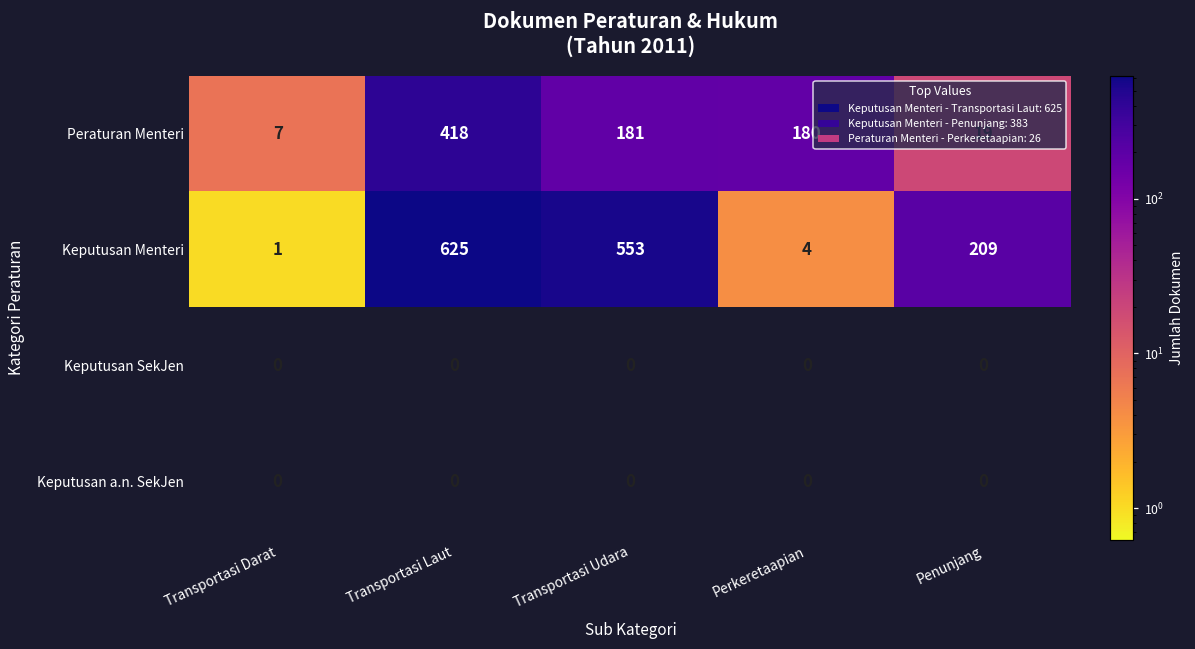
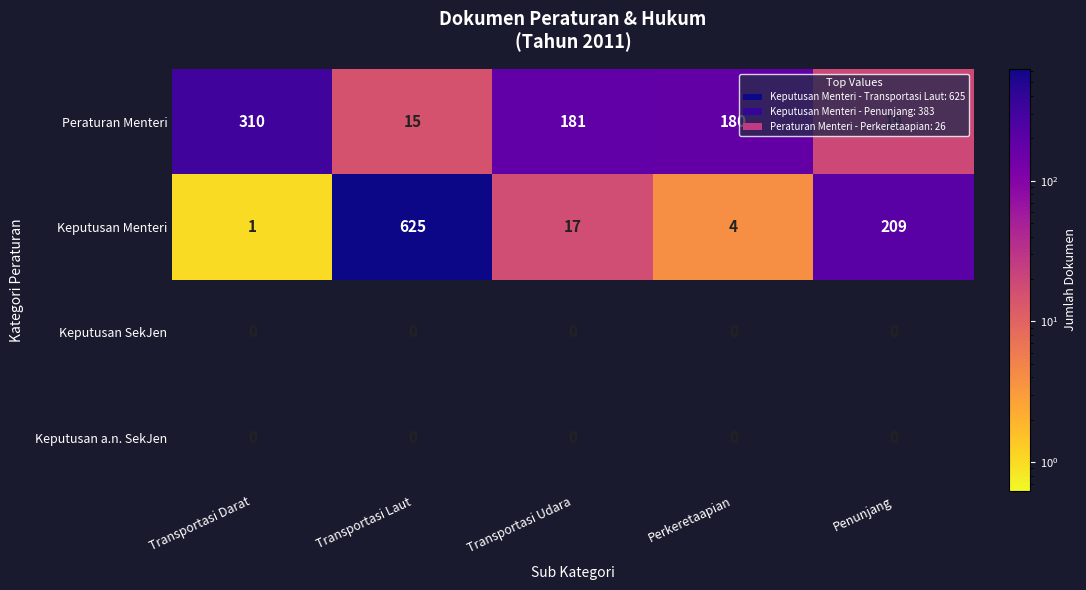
  {
    "Peraturan Menteri": {
-     "Transportasi Darat": 7,
-     "Transportasi Laut": 418,
+     "Transportasi Darat": 310,
+     "Transportasi Laut": 15,
      "Transportasi Udara": 181
    },
    "Keputusan Menteri": {
      "Transportasi Darat": 1,
      "Transportasi Laut": 625,
-     "Transportasi Udara": 553,
+     "Transportasi Udara": 17,
      "Perkeretaapian": 4,
      "Penunjang": 209
    }
  }
